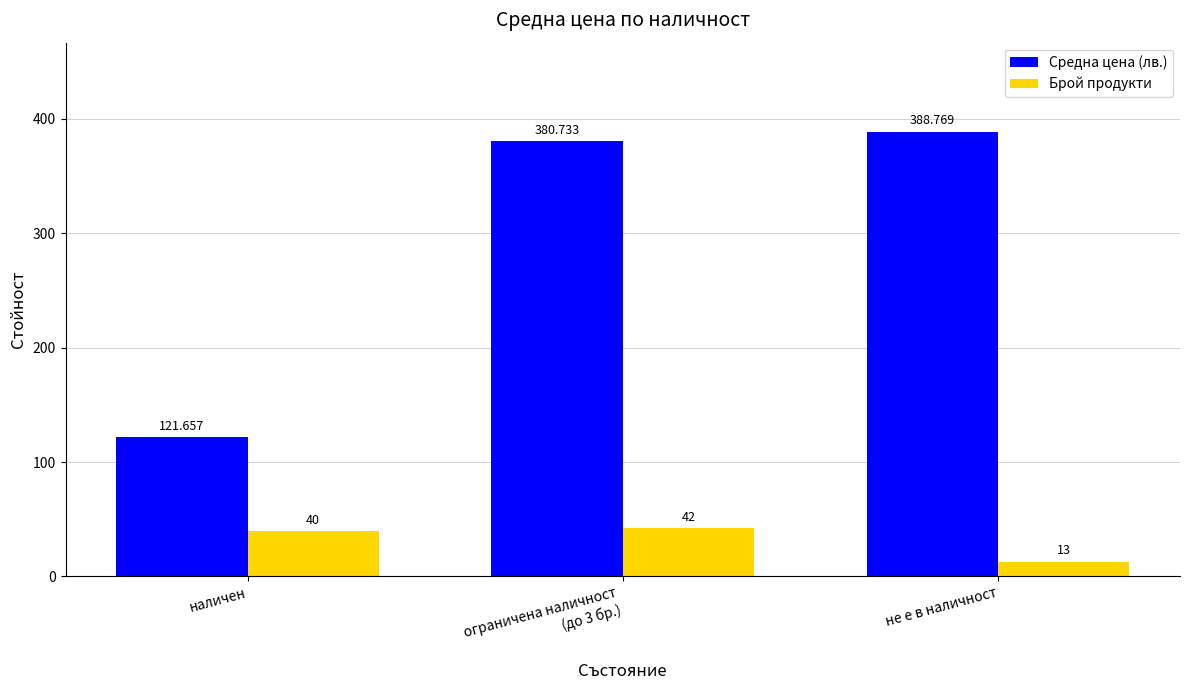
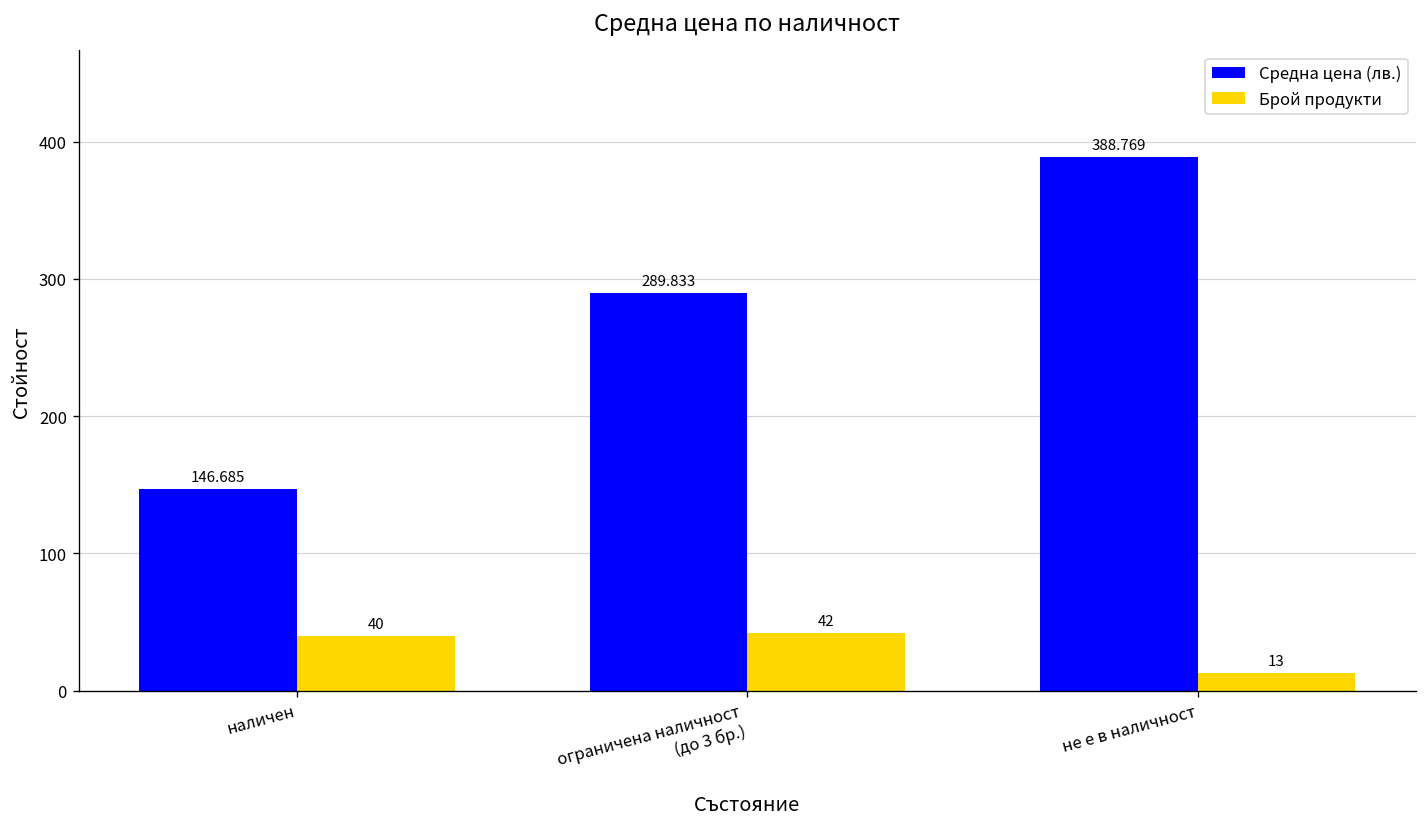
  {
    "Средна цена (лв.)": {
-     "наличен": 121.657,
-     "ограничена наличност (до 3 бр.)": 380.733,
+     "наличен": 146.685,
+     "ограничена наличност (до 3 бр.)": 289.833,
      "не е в наличност": 388.769
    },
    "Брой продукти": {
      "наличен": 40,
      "ограничена наличност (до 3 бр.)": 42,
      "не е в наличност": 13
    }
  }
